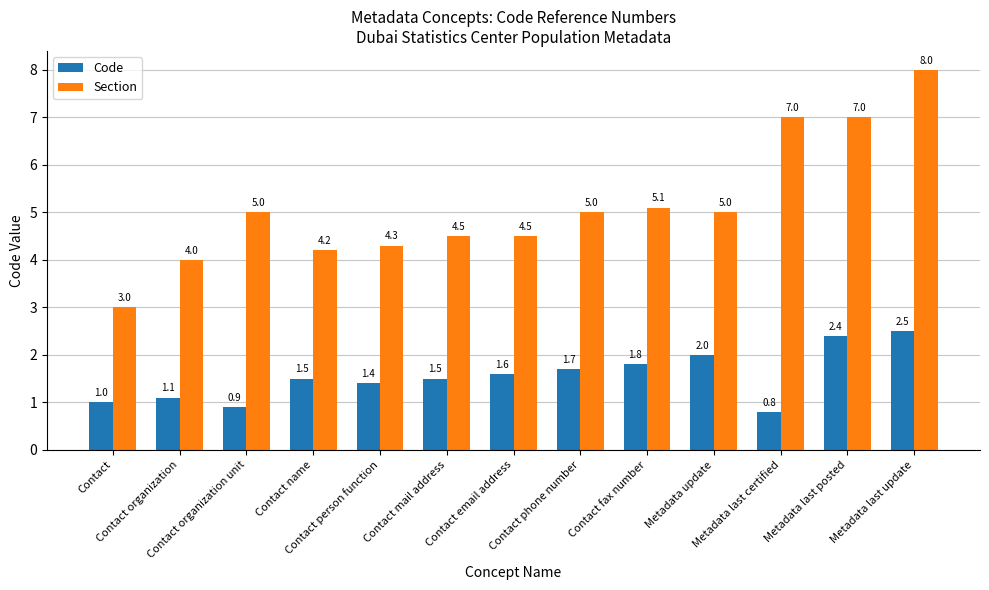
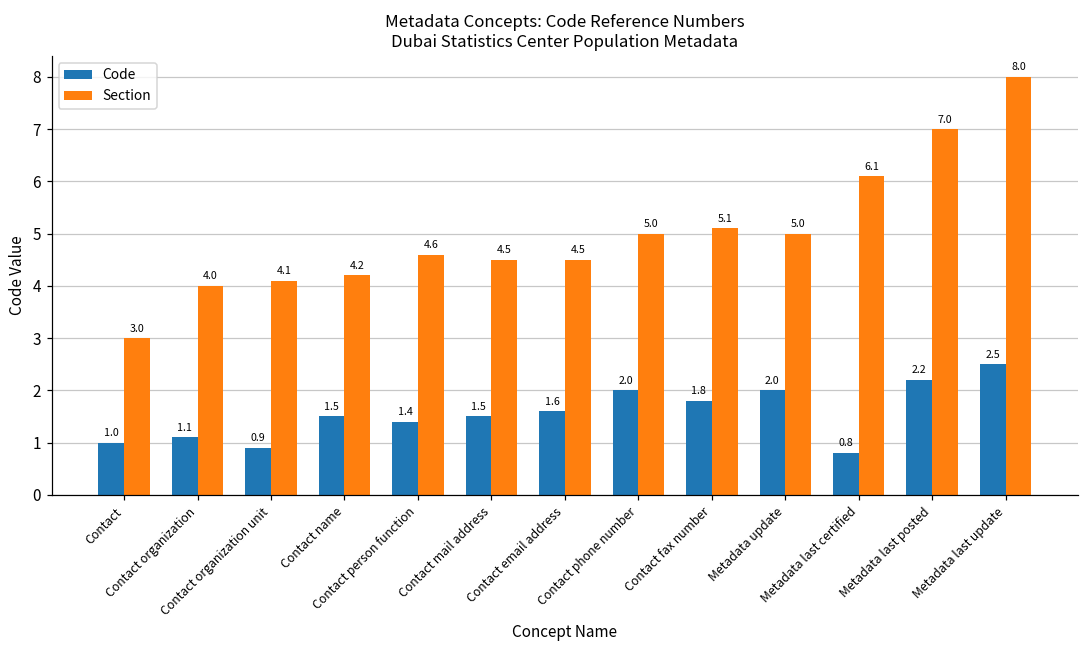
  {
    "Code": {
      "Contact": 1.0,
      "Contact organization": 1.1,
      "Contact organization unit": 0.9,
      "Contact name": 1.5,
      "Contact person function": 1.4,
      "Contact mail address": 1.5,
      "Contact email address": 1.6,
-     "Contact phone number": 1.7,
+     "Contact phone number": 2.0,
      "Contact fax number": 1.8,
      "Metadata update": 2.0,
      "Metadata last certified": 0.8,
-     "Metadata last posted": 2.4,
+     "Metadata last posted": 2.2,
      "Metadata last update": 2.5
    },
    "Section": {
      "Contact": 3.0,
      "Contact organization": 4.0,
-     "Contact organization unit": 5.0,
+     "Contact organization unit": 4.1,
      "Contact name": 4.2,
-     "Contact person function": 4.3,
+     "Contact person function": 4.6,
      "Contact mail address": 4.5,
      "Contact email address": 4.5,
      "Contact phone number": 5.0,
      "Contact fax number": 5.1,
      "Metadata update": 5.0,
-     "Metadata last certified": 7.0,
+     "Metadata last certified": 6.1,
      "Metadata last posted": 7.0,
      "Metadata last update": 8.0
    }
  }
